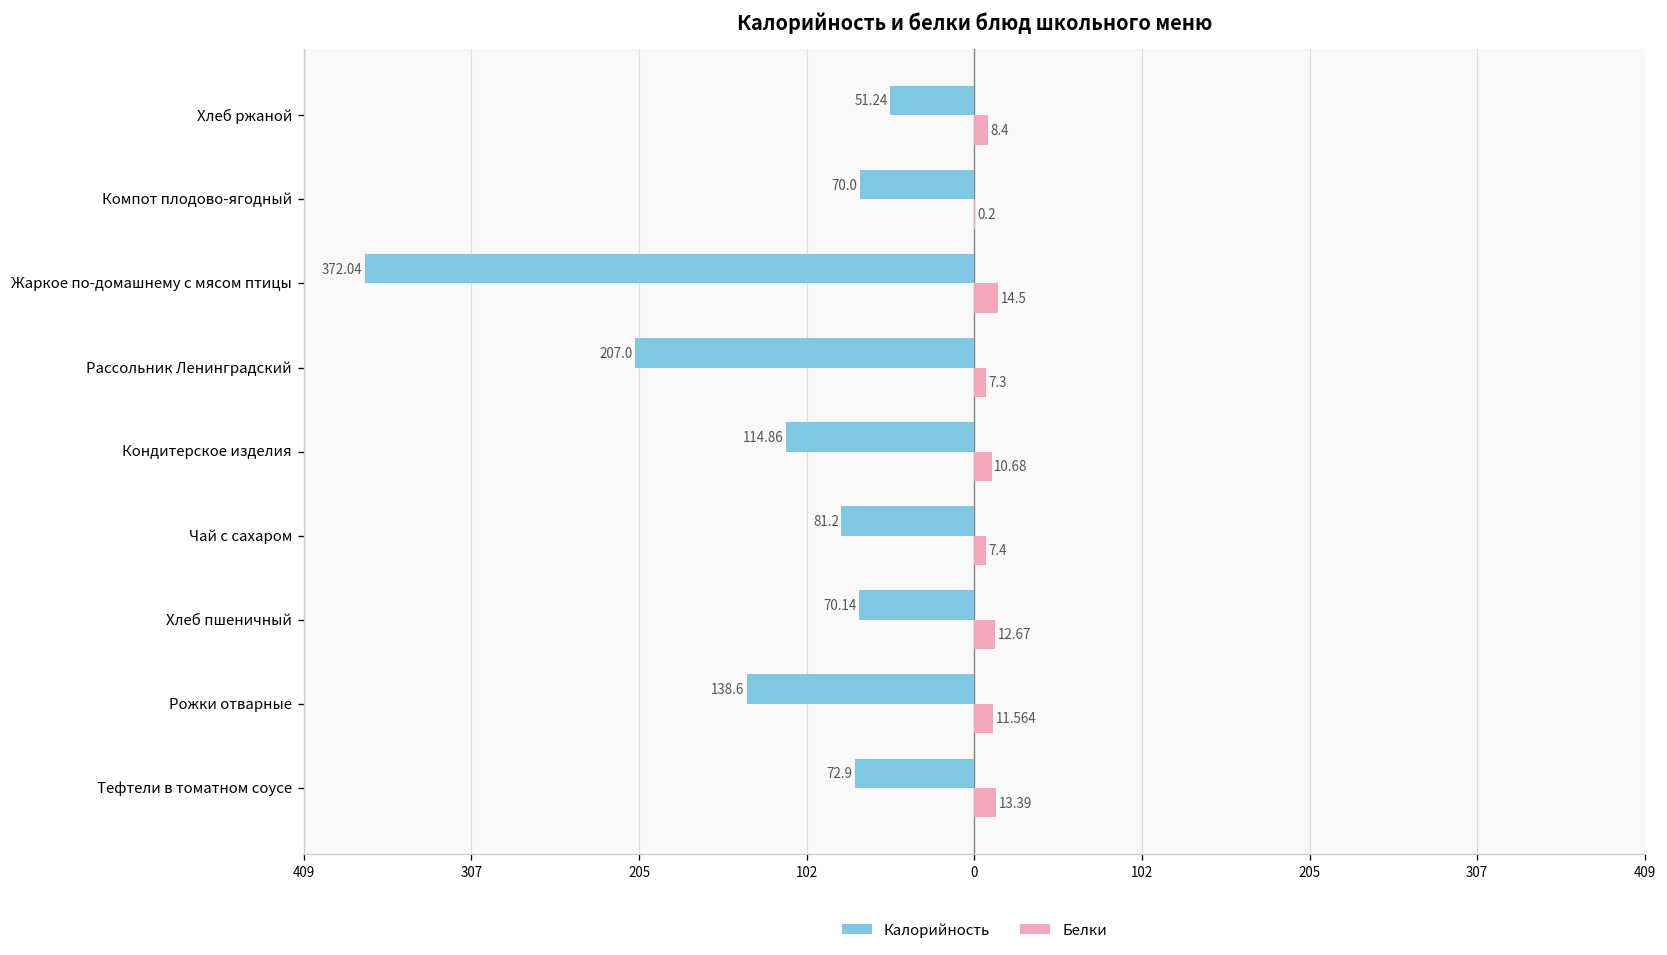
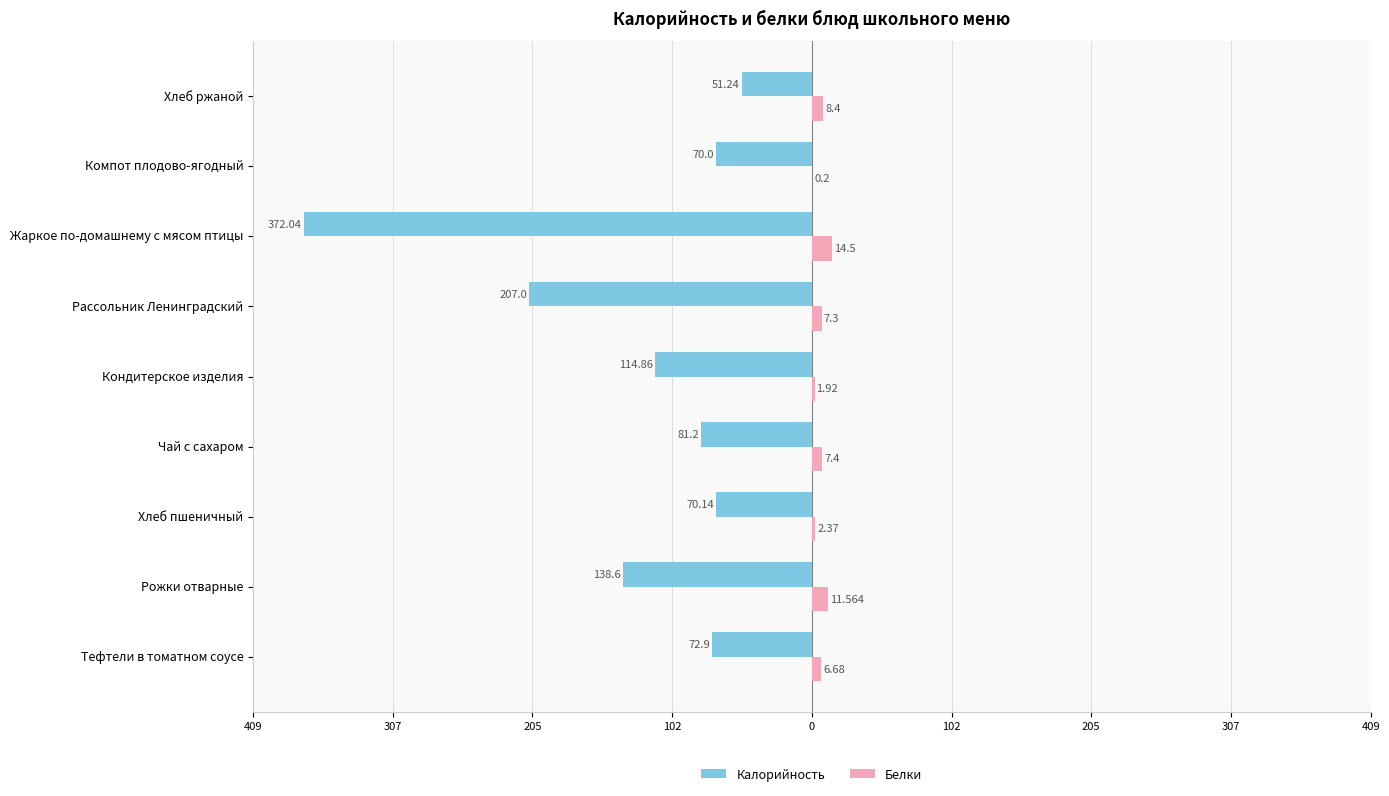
  {
    "Белки": {
      "Хлеб ржаной": 8.4,
      "Компот плодово-ягодный": 0.2,
      "Жаркое по-домашнему с мясом птицы": 14.5,
      "Рассольник Ленинградский": 7.3,
-     "Кондитерское изделия": 10.68,
+     "Кондитерское изделия": 1.92,
      "Чай с сахаром": 7.4,
-     "Хлеб пшеничный": 12.67,
+     "Хлеб пшеничный": 2.37,
      "Рожки отварные": 11.564,
-     "Тефтели в томатном соусе": 13.39
+     "Тефтели в томатном соусе": 6.68
    }
  }
